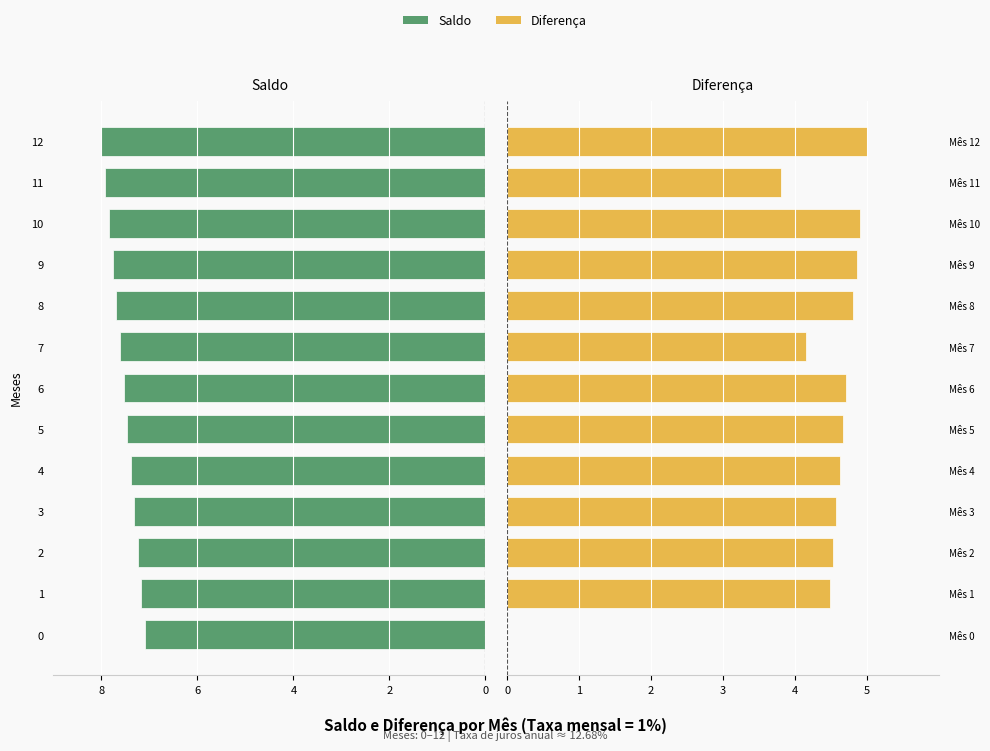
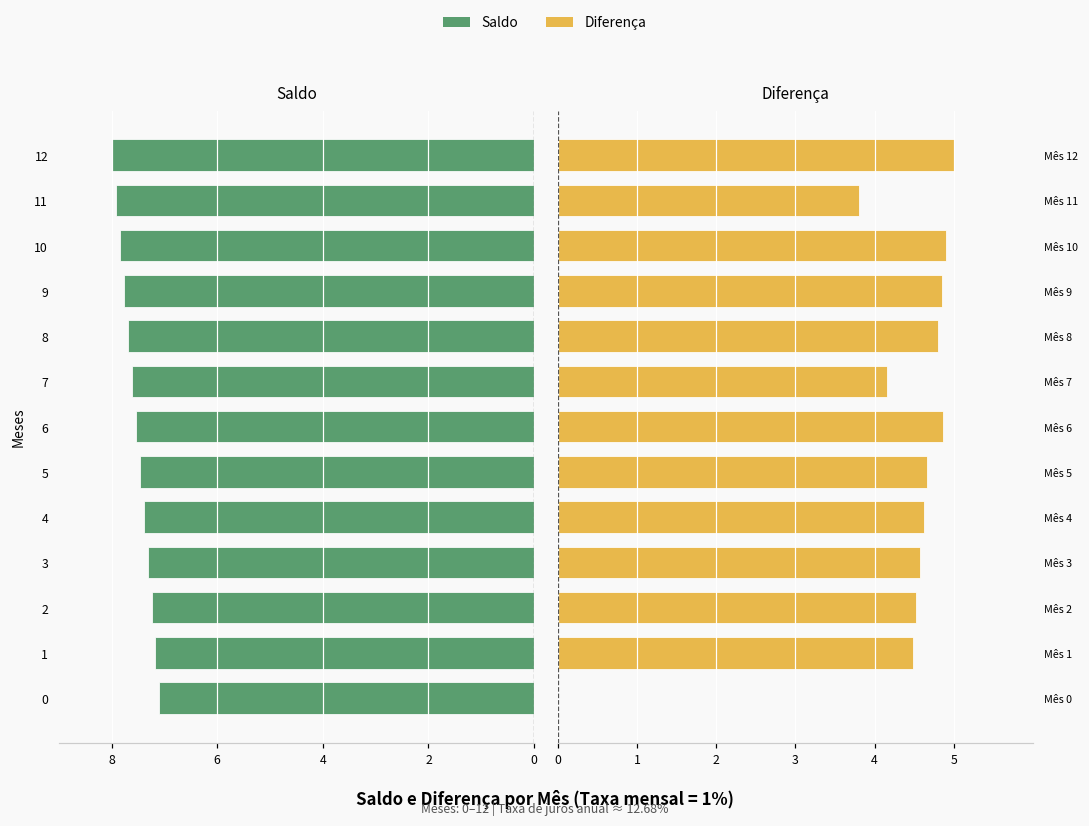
  {
    "Diferença": {
      "Mês 12": 5.0,
      "Mês 11": 3.8,
      "Mês 10": 4.9,
      "Mês 9": 4.9,
      "Mês 8": 4.8,
      "Mês 7": 4.2,
-     "Mês 6": 4.7,
+     "Mês 6": 4.9,
      "Mês 5": 4.7,
      "Mês 4": 4.6,
      "Mês 3": 4.6,
      "Mês 2": 4.5,
      "Mês 1": 4.5,
      "Mês 0": 0.0
    }
  }
